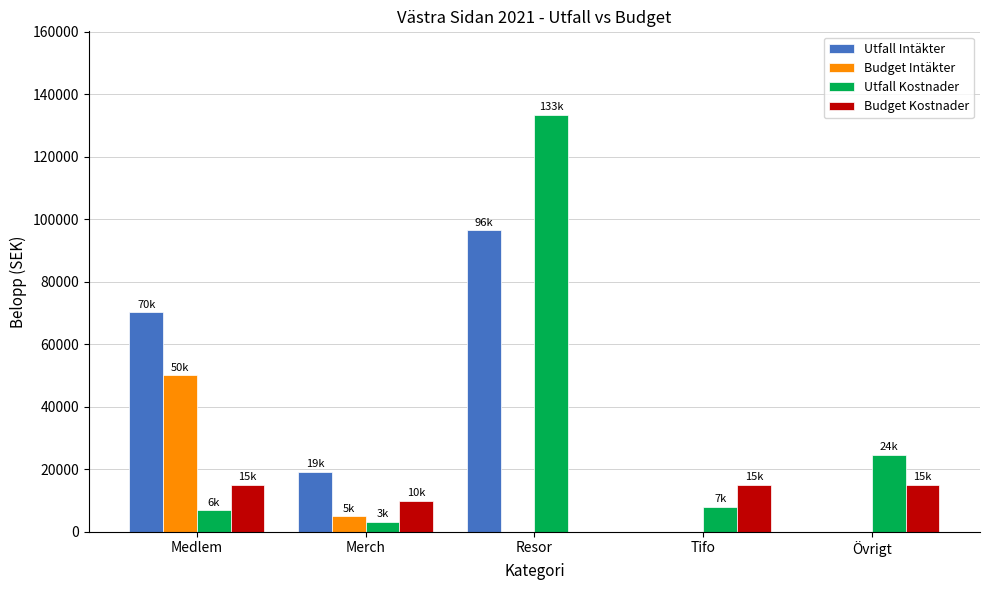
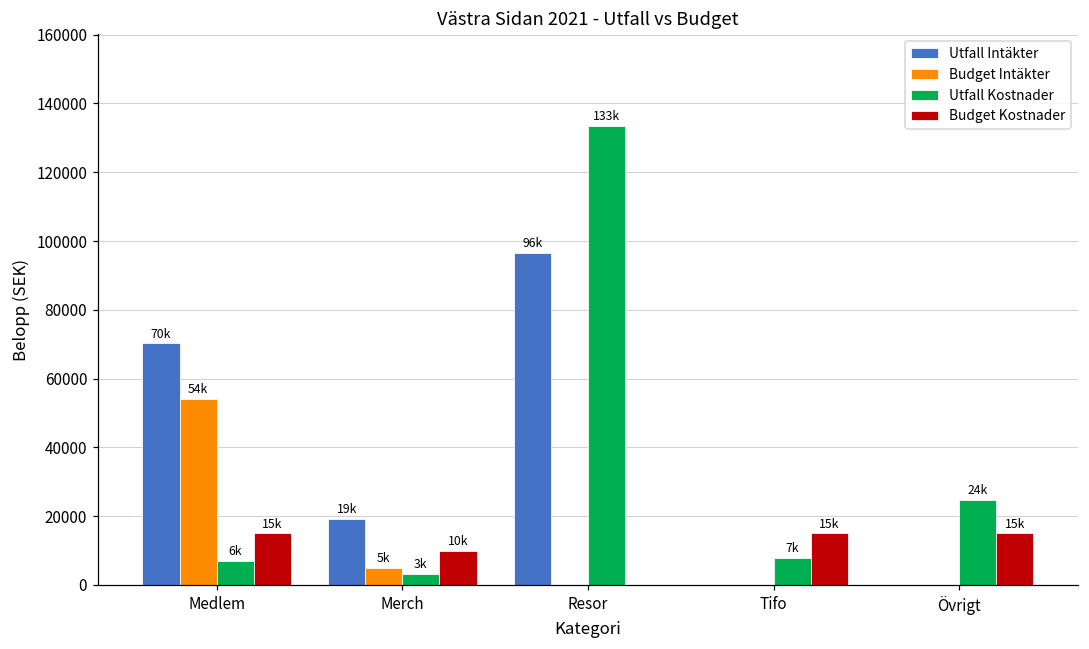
  {
    "Utfall Intäkter": {
      "Medlem": "70k",
      "Merch": "19k",
      "Resor": "96k"
    },
    "Budget Intäkter": {
-     "Medlem": "50k",
+     "Medlem": "54k",
      "Merch": "5k"
    },
    "Utfall Kostnader": {
      "Merch": "3k",
      "Resor": "133k"
    },
    "Budget Kostnader": {
      "Medlem": "15k",
      "Merch": "10k",
      "Tifo": "15k",
      "Övrigt": "15k"
    }
  }
